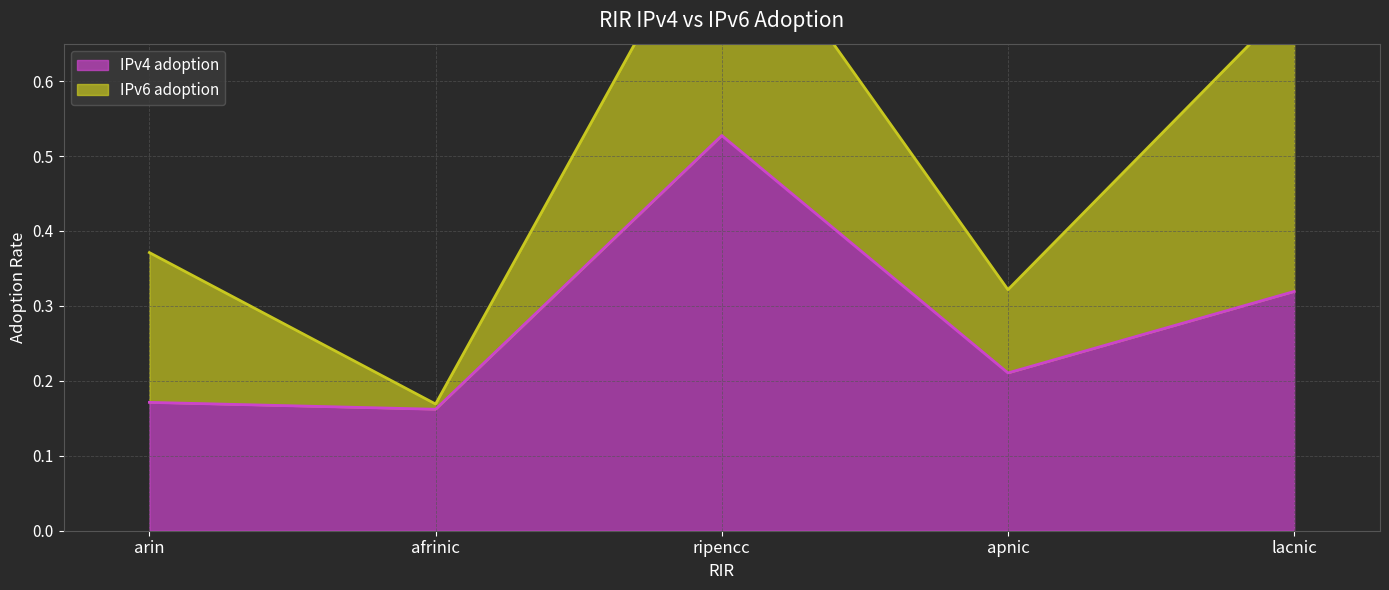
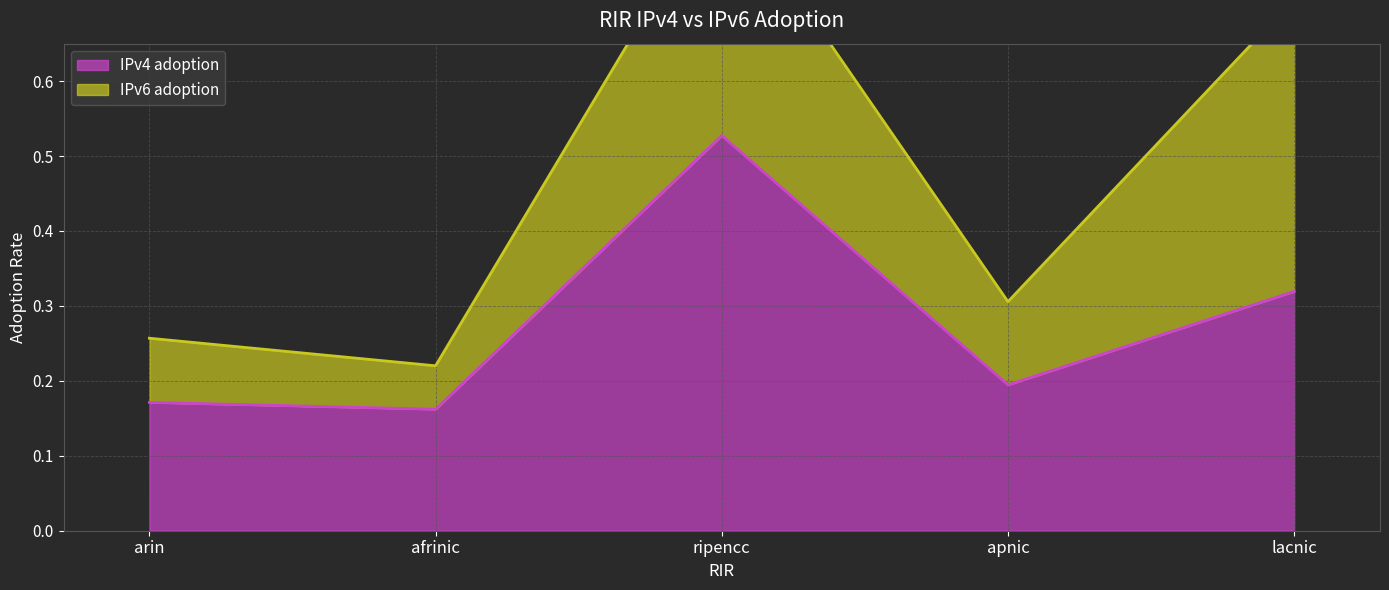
  {
    "IPv4 adoption": {
      "arin": 0.17,
      "afrinic": 0.16,
      "ripencc": 0.53,
-     "apnic": 0.21,
+     "apnic": 0.19,
      "lacnic": 0.32
    },
    "IPv6 adoption": {
-     "arin": 0.20,
-     "afrinic": 0.01,
+     "arin": 0.09,
+     "afrinic": 0.06,
      "apnic": 0.11
    }
  }
